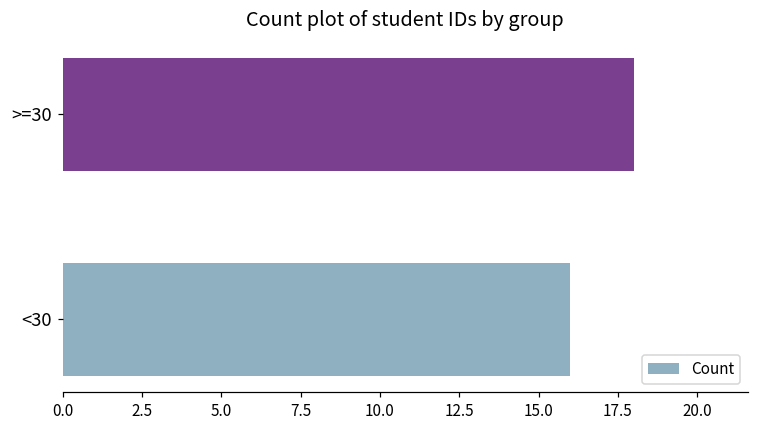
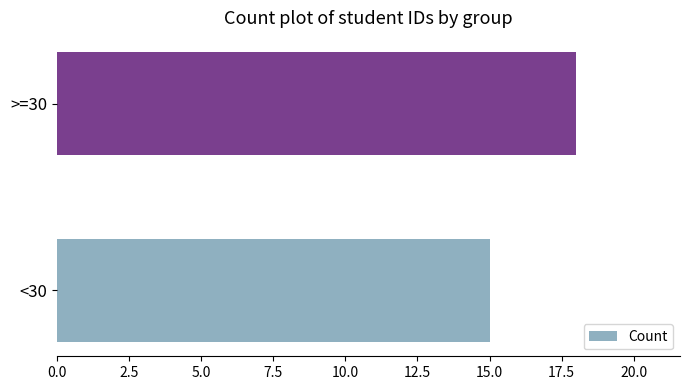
  {
    ">=30": 18,
-   "<30": 16
+   "<30": 15
  }
